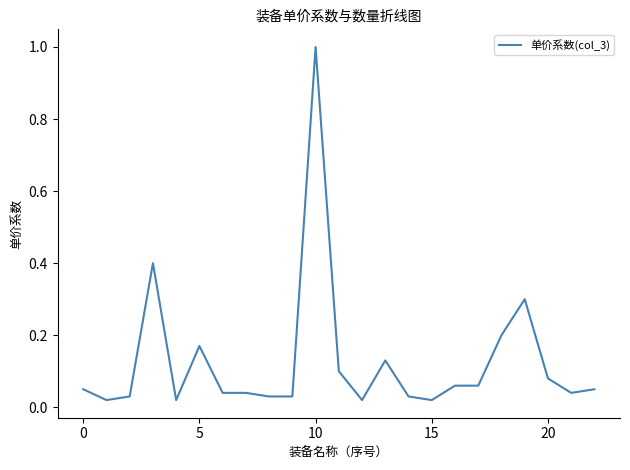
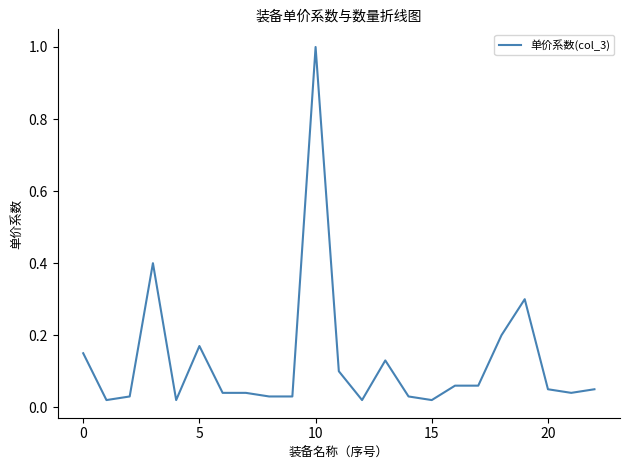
  {
-   "0": 0.05,
+   "0": 0.15,
    "5": 0.17,
    "10": 1.00,
    "15": 0.02,
-   "20": 0.08
+   "20": 0.05
  }
